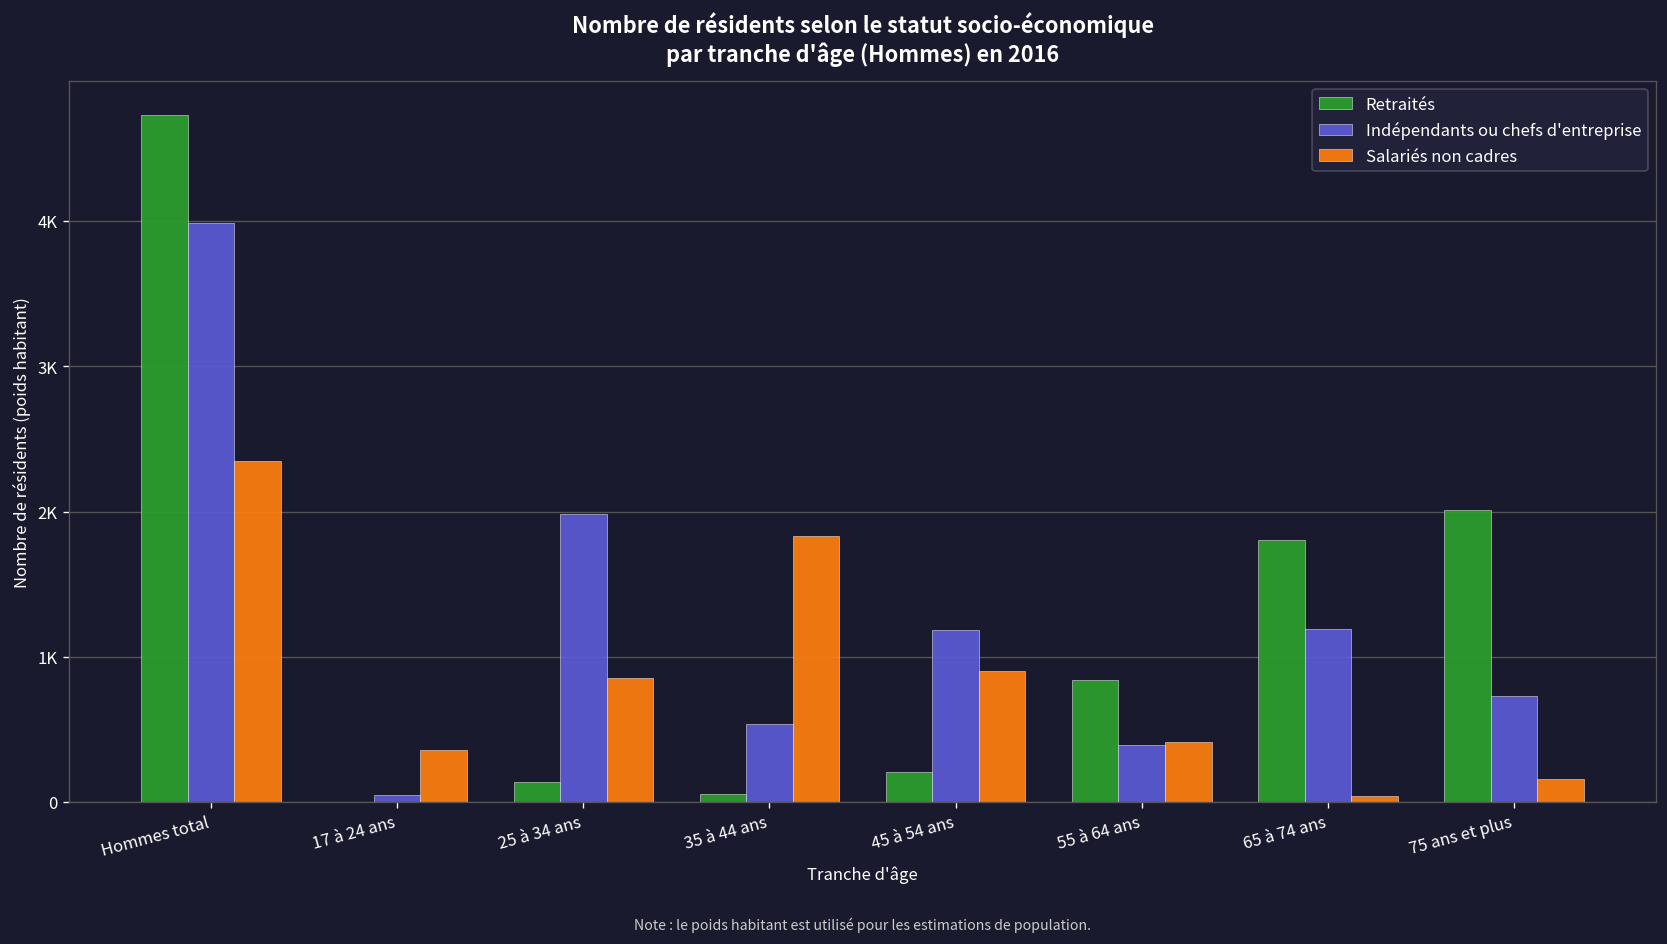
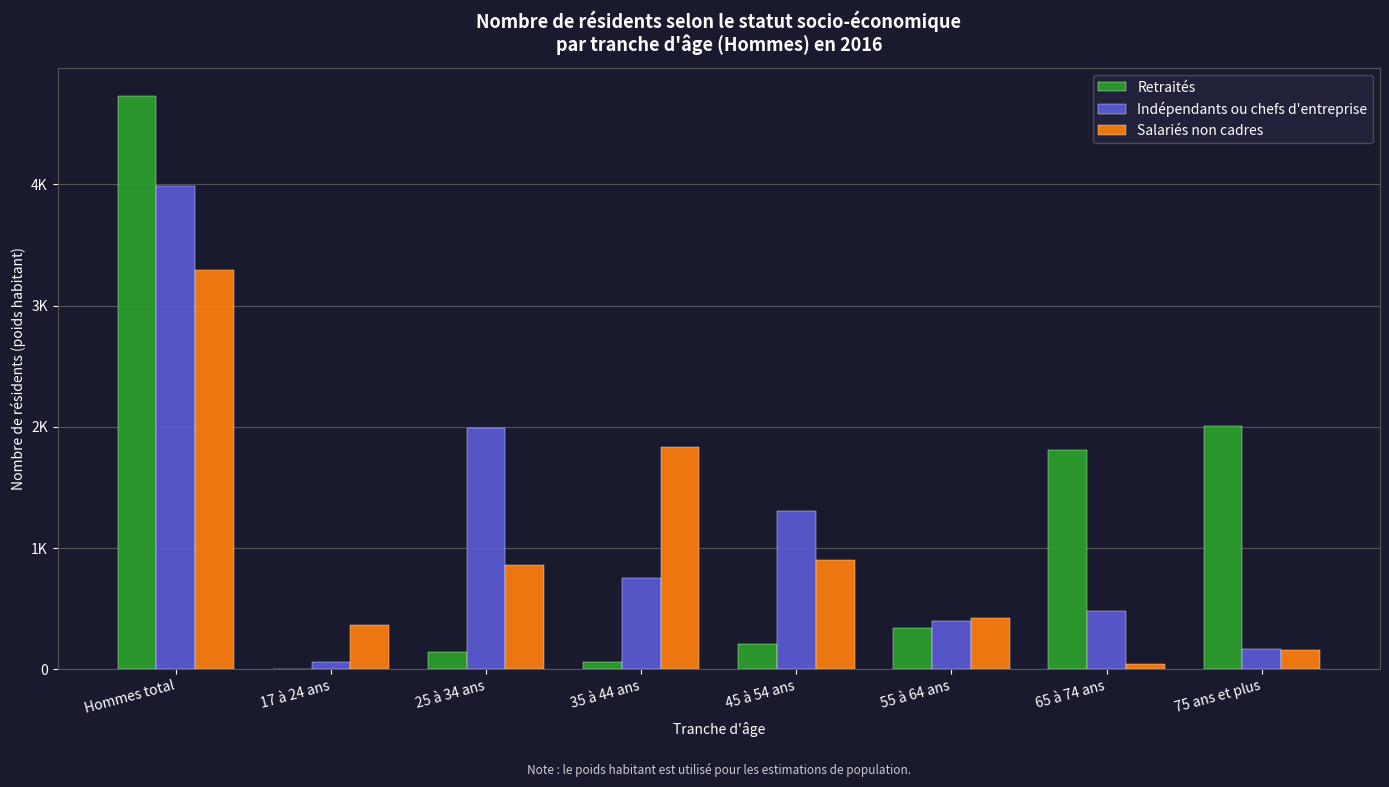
  {
    "Retraités": {
      "Hommes total": 4730,
      "17 à 24 ans": 0,
      "25 à 34 ans": 140,
      "35 à 44 ans": 60,
      "45 à 54 ans": 210,
-     "55 à 64 ans": 840,
+     "55 à 64 ans": 330,
      "65 à 74 ans": 1810,
      "75 ans et plus": 2010
    },
    "Indépendants ou chefs d'entreprise": {
      "Hommes total": 3990,
      "17 à 24 ans": 50,
      "25 à 34 ans": 1990,
-     "35 à 44 ans": 530,
-     "45 à 54 ans": 1180,
+     "35 à 44 ans": 750,
+     "45 à 54 ans": 1300,
      "55 à 64 ans": 390,
-     "65 à 74 ans": 1190,
-     "75 ans et plus": 730
+     "65 à 74 ans": 480,
+     "75 ans et plus": 160
    },
    "Salariés non cadres": {
-     "Hommes total": 2350,
+     "Hommes total": 3300,
      "17 à 24 ans": 360,
      "25 à 34 ans": 860,
      "35 à 44 ans": 1830,
      "45 à 54 ans": 900,
      "55 à 64 ans": 420,
      "65 à 74 ans": 40,
      "75 ans et plus": 160
    }
  }
